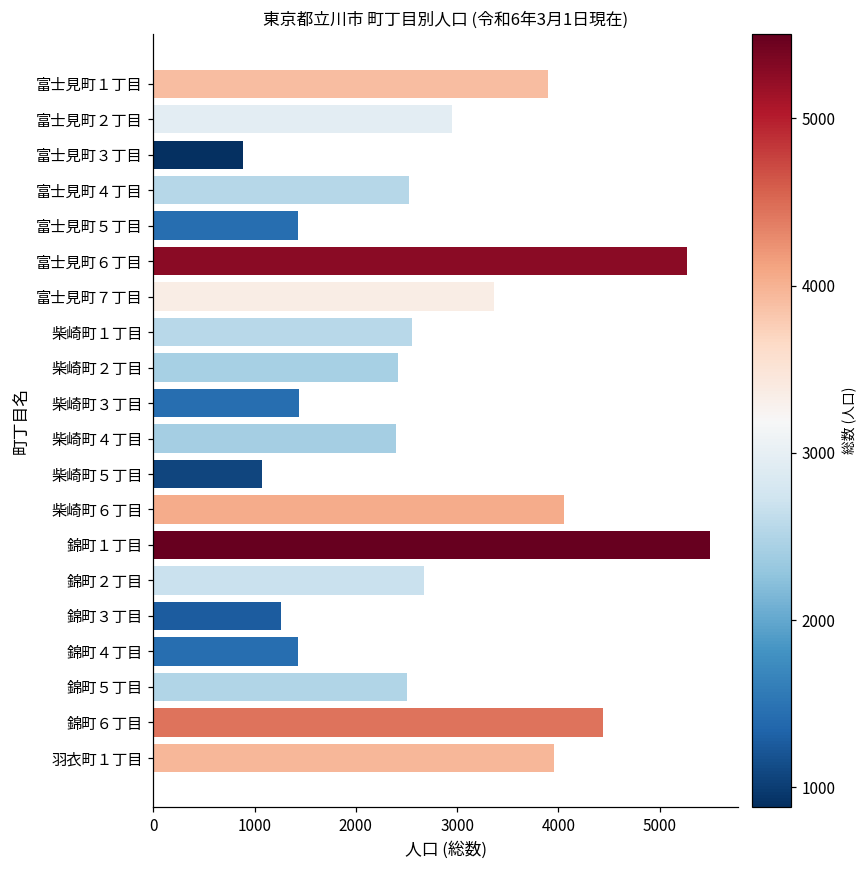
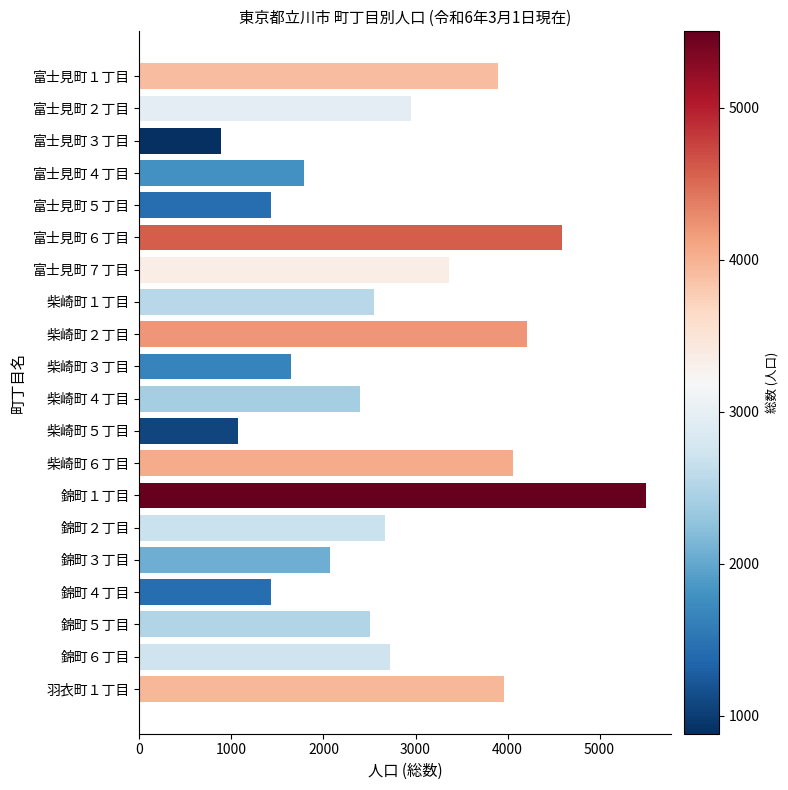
  {
    "富士見町１丁目": 3900,
    "富士見町２丁目": 2900,
    "富士見町３丁目": 900,
-   "富士見町４丁目": 2500,
+   "富士見町４丁目": 1800,
    "富士見町５丁目": 1400,
-   "富士見町６丁目": 5300,
+   "富士見町６丁目": 4600,
    "富士見町７丁目": 3400,
    "柴崎町１丁目": 2600,
-   "柴崎町２丁目": 2400,
-   "柴崎町３丁目": 1400,
+   "柴崎町２丁目": 4200,
+   "柴崎町３丁目": 1600,
    "柴崎町４丁目": 2400,
    "柴崎町５丁目": 1100,
    "柴崎町６丁目": 4100,
    "錦町１丁目": 5500,
    "錦町２丁目": 2700,
-   "錦町３丁目": 1300,
+   "錦町３丁目": 2100,
    "錦町４丁目": 1400,
    "錦町５丁目": 2500,
-   "錦町６丁目": 4400,
+   "錦町６丁目": 2700,
    "羽衣町１丁目": 4000
  }
